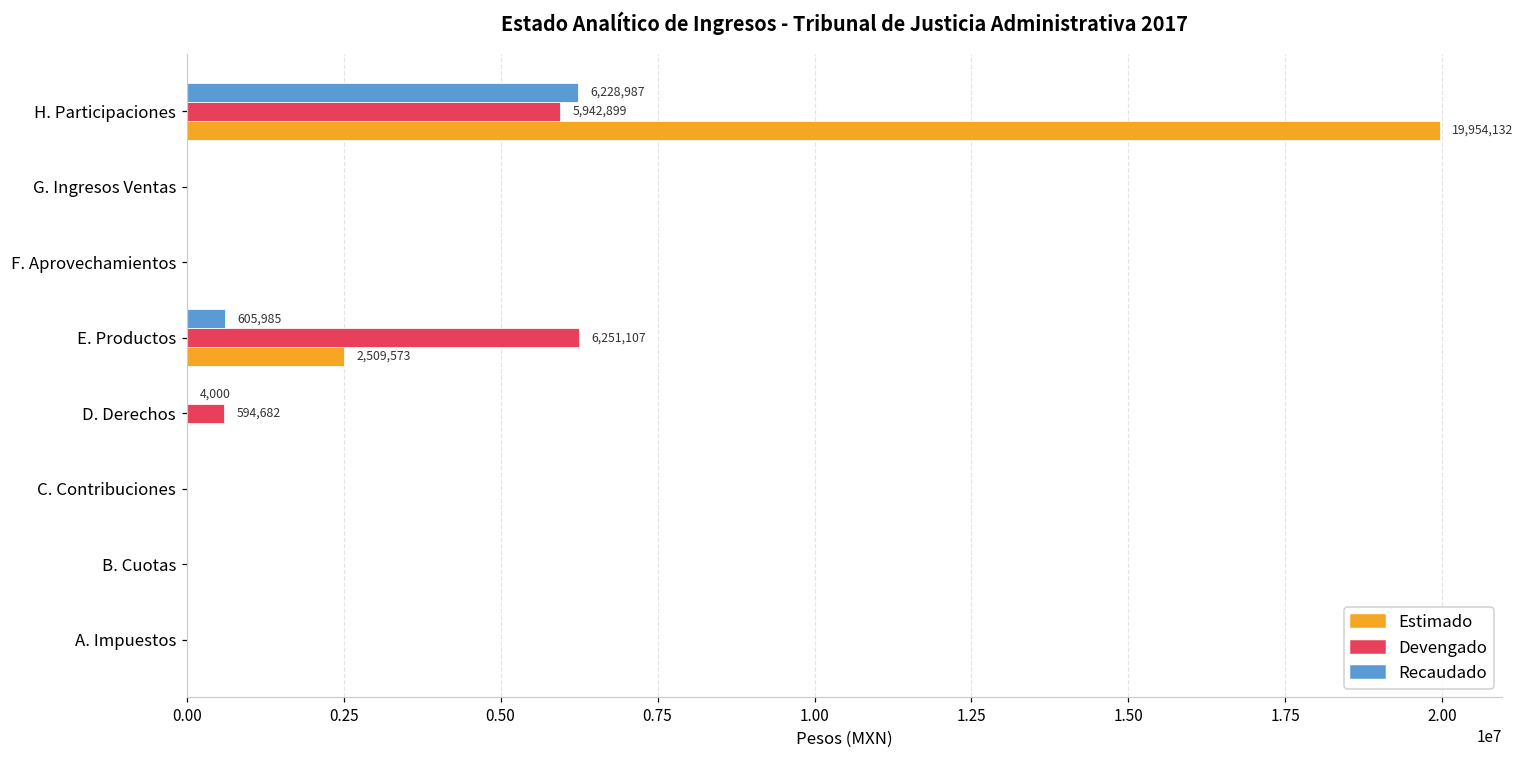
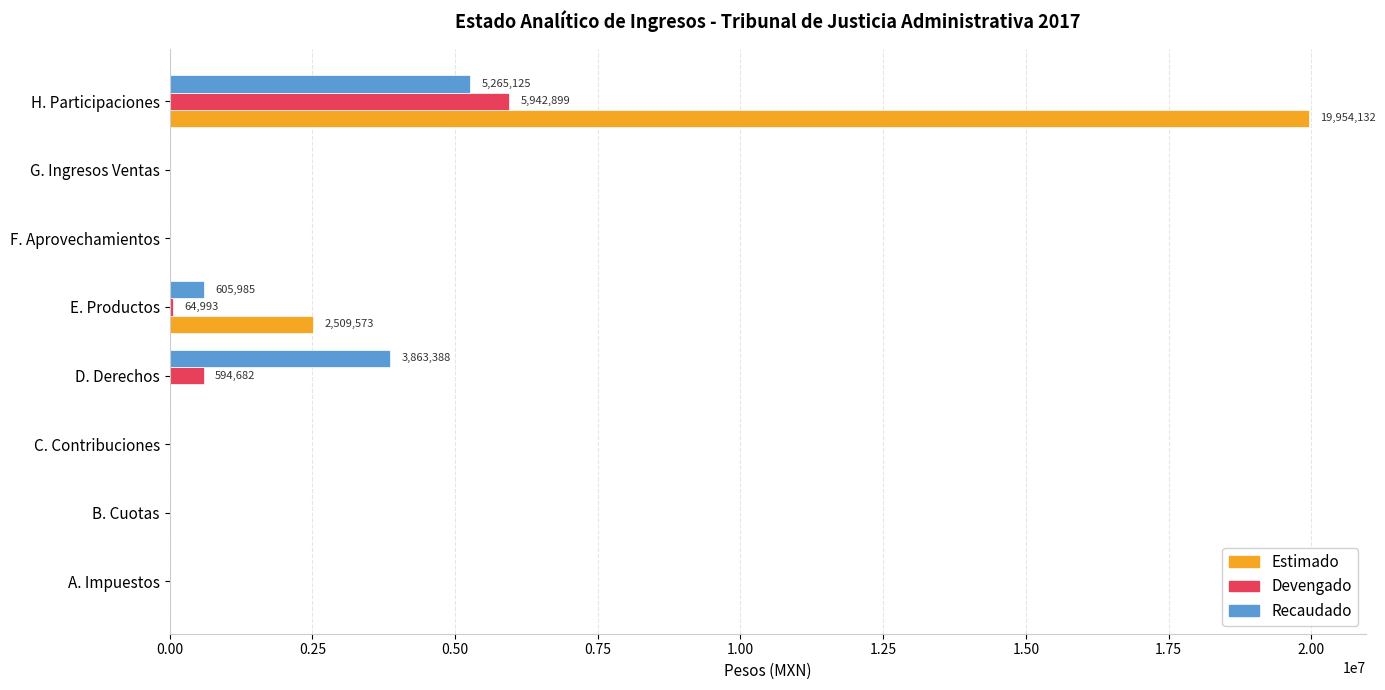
  {
    "Estimado": {
      "H. Participaciones": "19,954,132",
      "E. Productos": "2,509,573"
    },
    "Devengado": {
      "H. Participaciones": "5,942,899",
-     "E. Productos": "6,251,107",
+     "E. Productos": "64,993",
      "D. Derechos": "594,682"
    },
    "Recaudado": {
-     "H. Participaciones": "6,228,987",
+     "H. Participaciones": "5,265,125",
      "E. Productos": "605,985",
-     "D. Derechos": "4,000"
+     "D. Derechos": "3,863,388"
    }
  }
